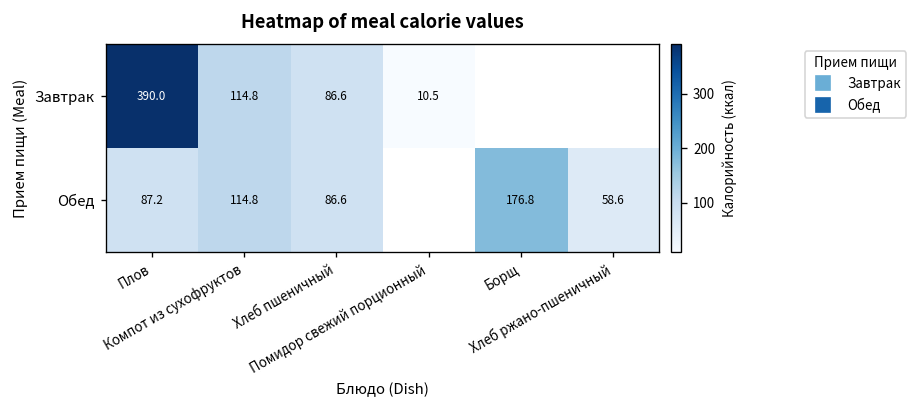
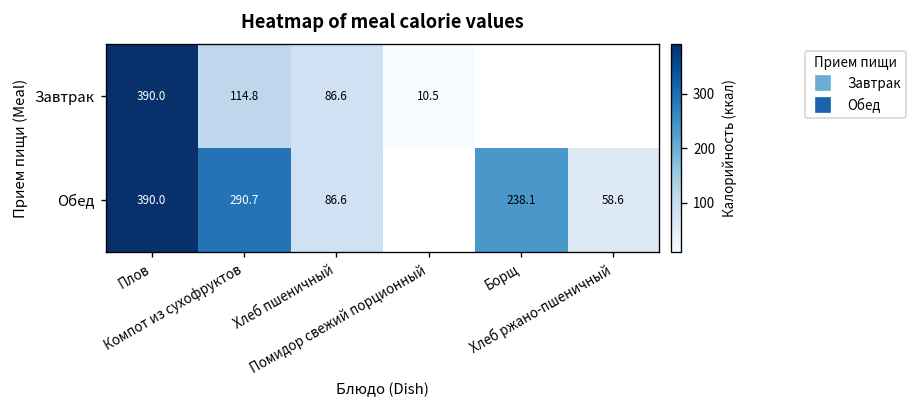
  {
    "Завтрак": {
      "Плов": 390.0,
      "Компот из сухофруктов": 114.8,
      "Хлеб пшеничный": 86.6,
      "Помидор свежий порционный": 10.5
    },
    "Обед": {
-     "Плов": 87.2,
-     "Компот из сухофруктов": 114.8,
+     "Плов": 390.0,
+     "Компот из сухофруктов": 290.7,
      "Хлеб пшеничный": 86.6,
-     "Борщ": 176.8,
+     "Борщ": 238.1,
      "Хлеб ржано-пшеничный": 58.6
    }
  }
